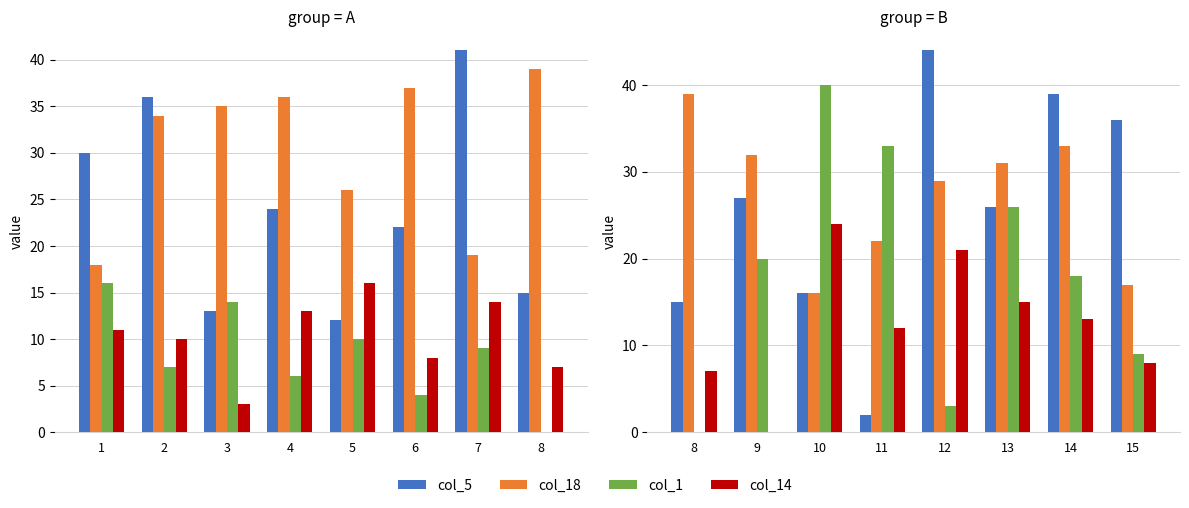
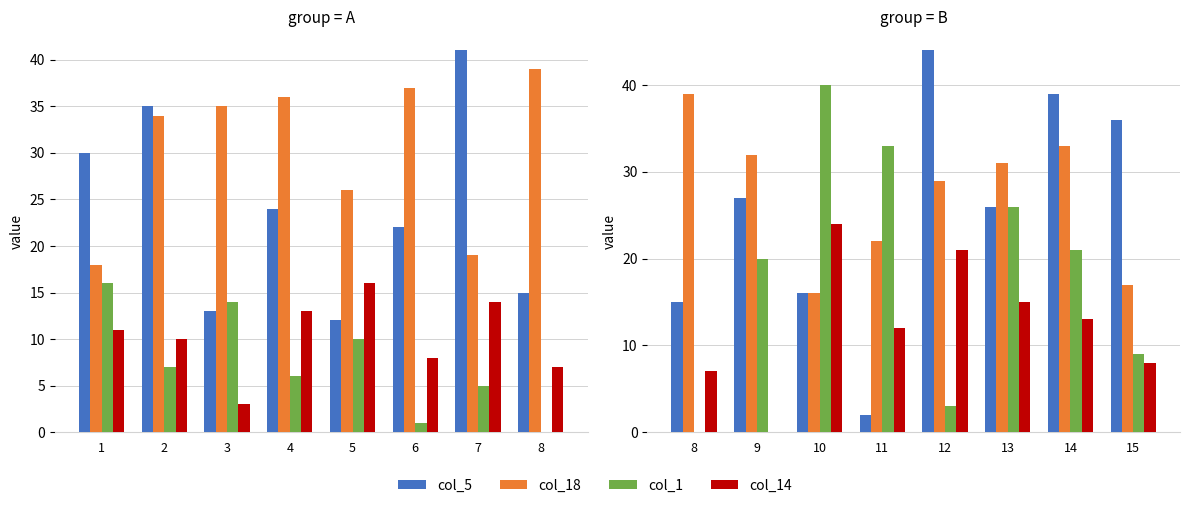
  {
    "group = A": {
      "col_5": {
        "1": 30,
-       "2": 36,
+       "2": 35,
        "3": 13,
        "4": 24,
        "5": 12,
        "6": 22,
        "7": 41,
        "8": 15
      },
      "col_18": {
        "1": 18,
        "2": 34,
        "3": 35,
        "4": 36,
        "5": 26,
        "6": 37,
        "7": 19,
        "8": 39
      },
      "col_1": {
        "1": 16,
        "2": 7,
        "3": 14,
        "4": 6,
        "5": 10,
-       "6": 4,
-       "7": 9,
+       "6": 1,
+       "7": 5,
        "8": 0
      },
      "col_14": {
        "1": 11,
        "2": 10,
        "3": 3,
        "4": 13,
        "5": 16,
        "6": 8,
        "7": 14,
        "8": 7
      }
    },
    "group = B": {
      "col_5": {
        "8": 15,
        "9": 27,
        "10": 16,
        "11": 2,
        "12": 44,
        "13": 26,
        "14": 39,
        "15": 36
      },
      "col_18": {
        "8": 39,
        "9": 32,
        "10": 16,
        "11": 22,
        "12": 29,
        "13": 31,
        "14": 33,
        "15": 17
      },
      "col_1": {
        "8": 0,
        "9": 20,
        "10": 40,
        "11": 33,
        "12": 3,
        "13": 26,
-       "14": 18,
+       "14": 21,
        "15": 9
      },
      "col_14": {
        "8": 7,
        "9": 0,
        "10": 24,
        "11": 12,
        "12": 21,
        "13": 15,
        "14": 13,
        "15": 8
      }
    }
  }
